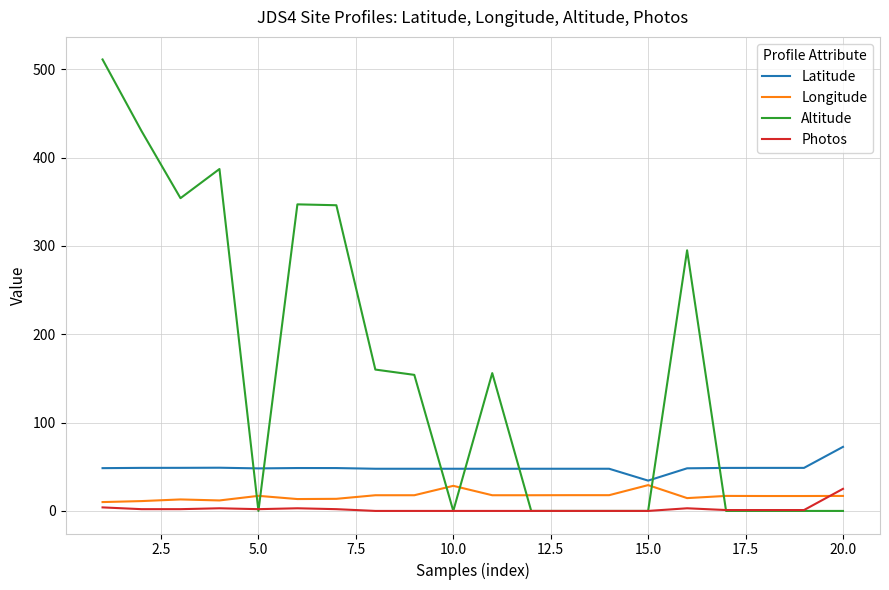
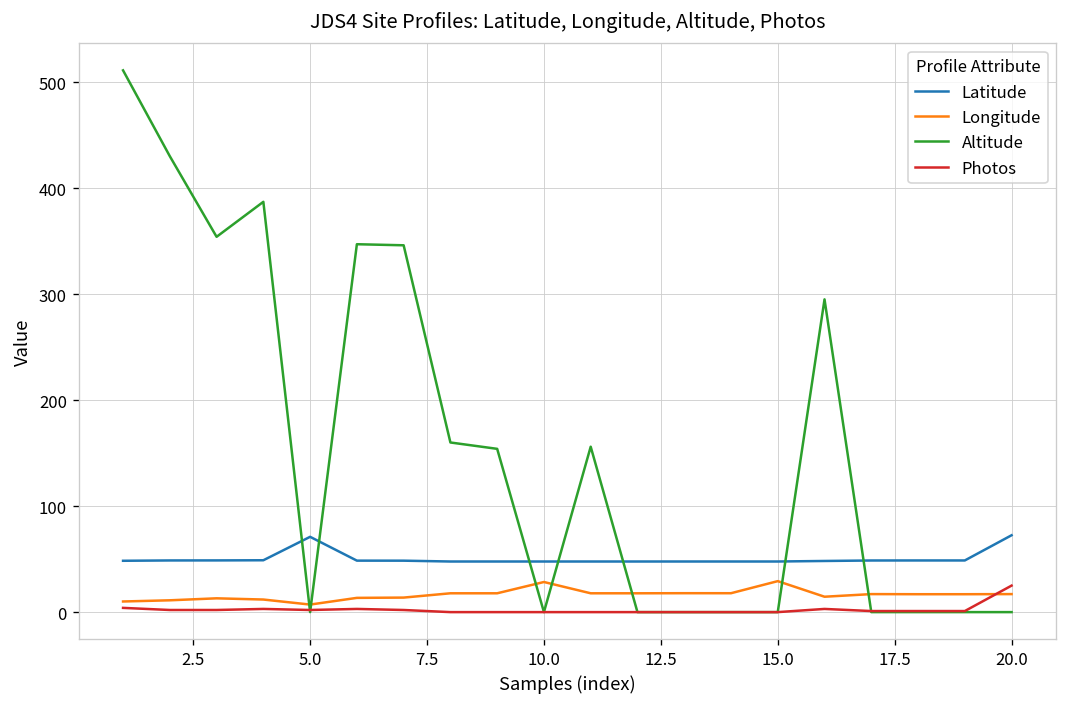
  {
    "Latitude": {
-     "5.0": 50,
+     "5.0": 70,
      "10.0": 50,
-     "15.0": 30,
+     "15.0": 50,
      "20.0": 70
    },
    "Longitude": {
-     "5.0": 20,
+     "5.0": 10,
      "10.0": 30,
      "15.0": 30,
      "20.0": 20
    },
    "Altitude": {
      "20.0": 0
    },
    "Photos": {
      "20.0": 30
    }
  }
